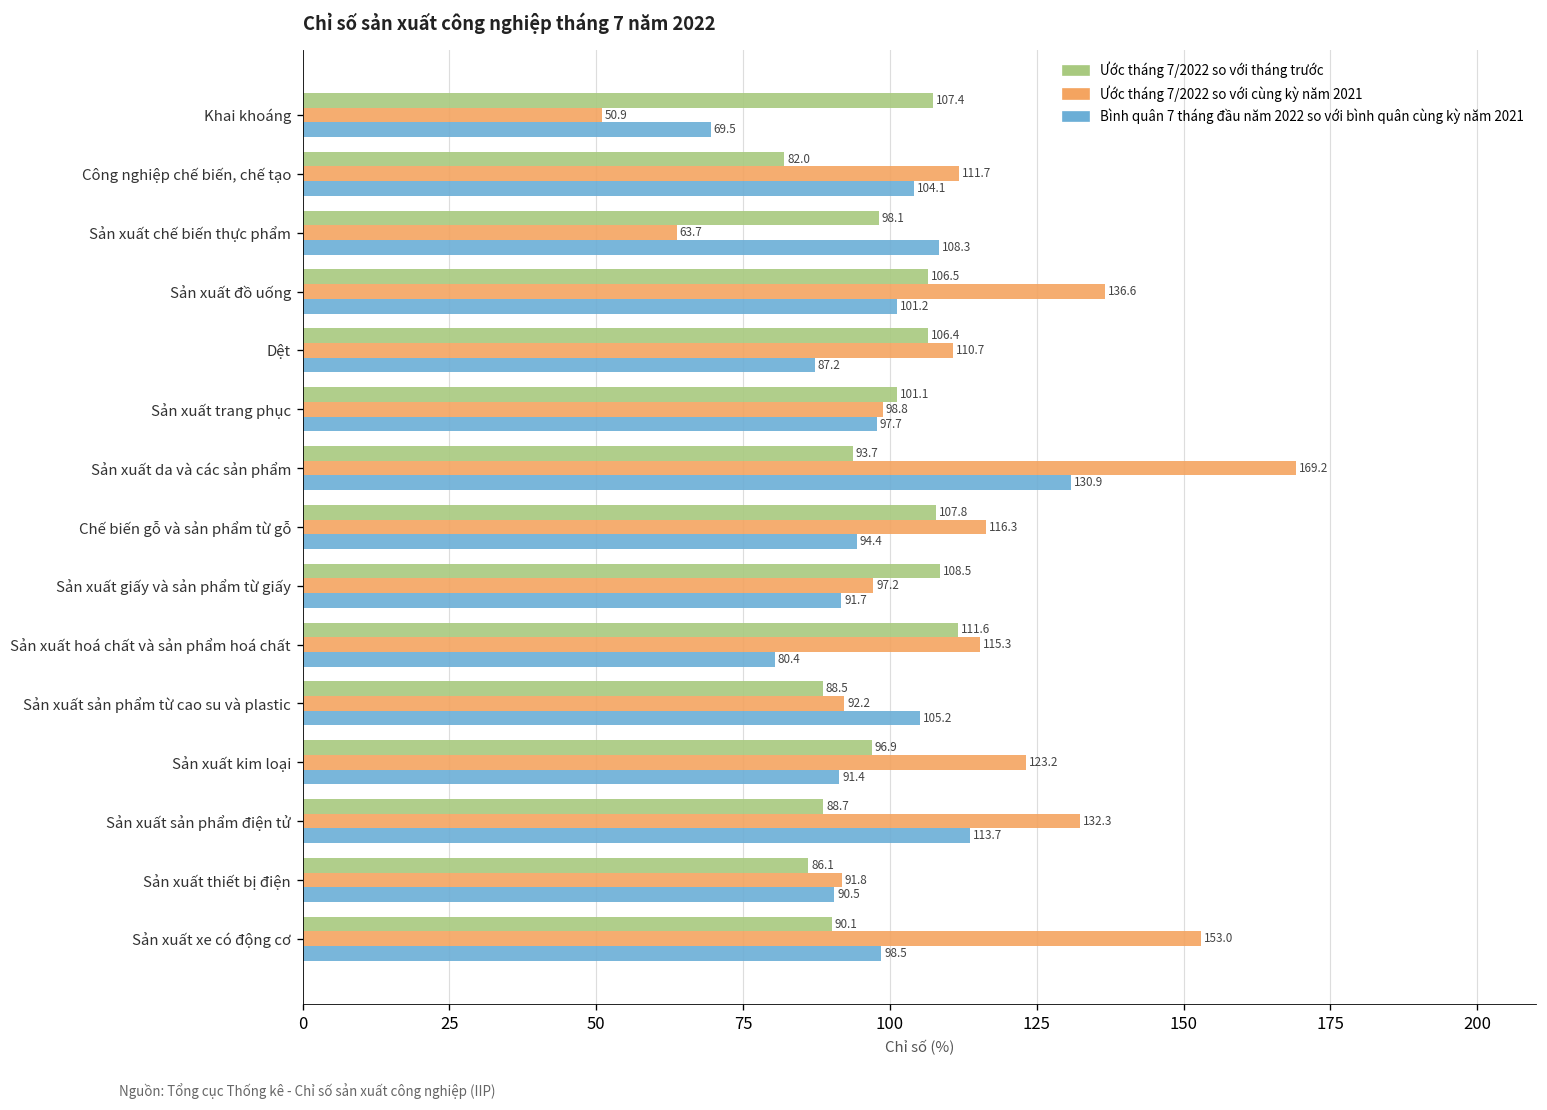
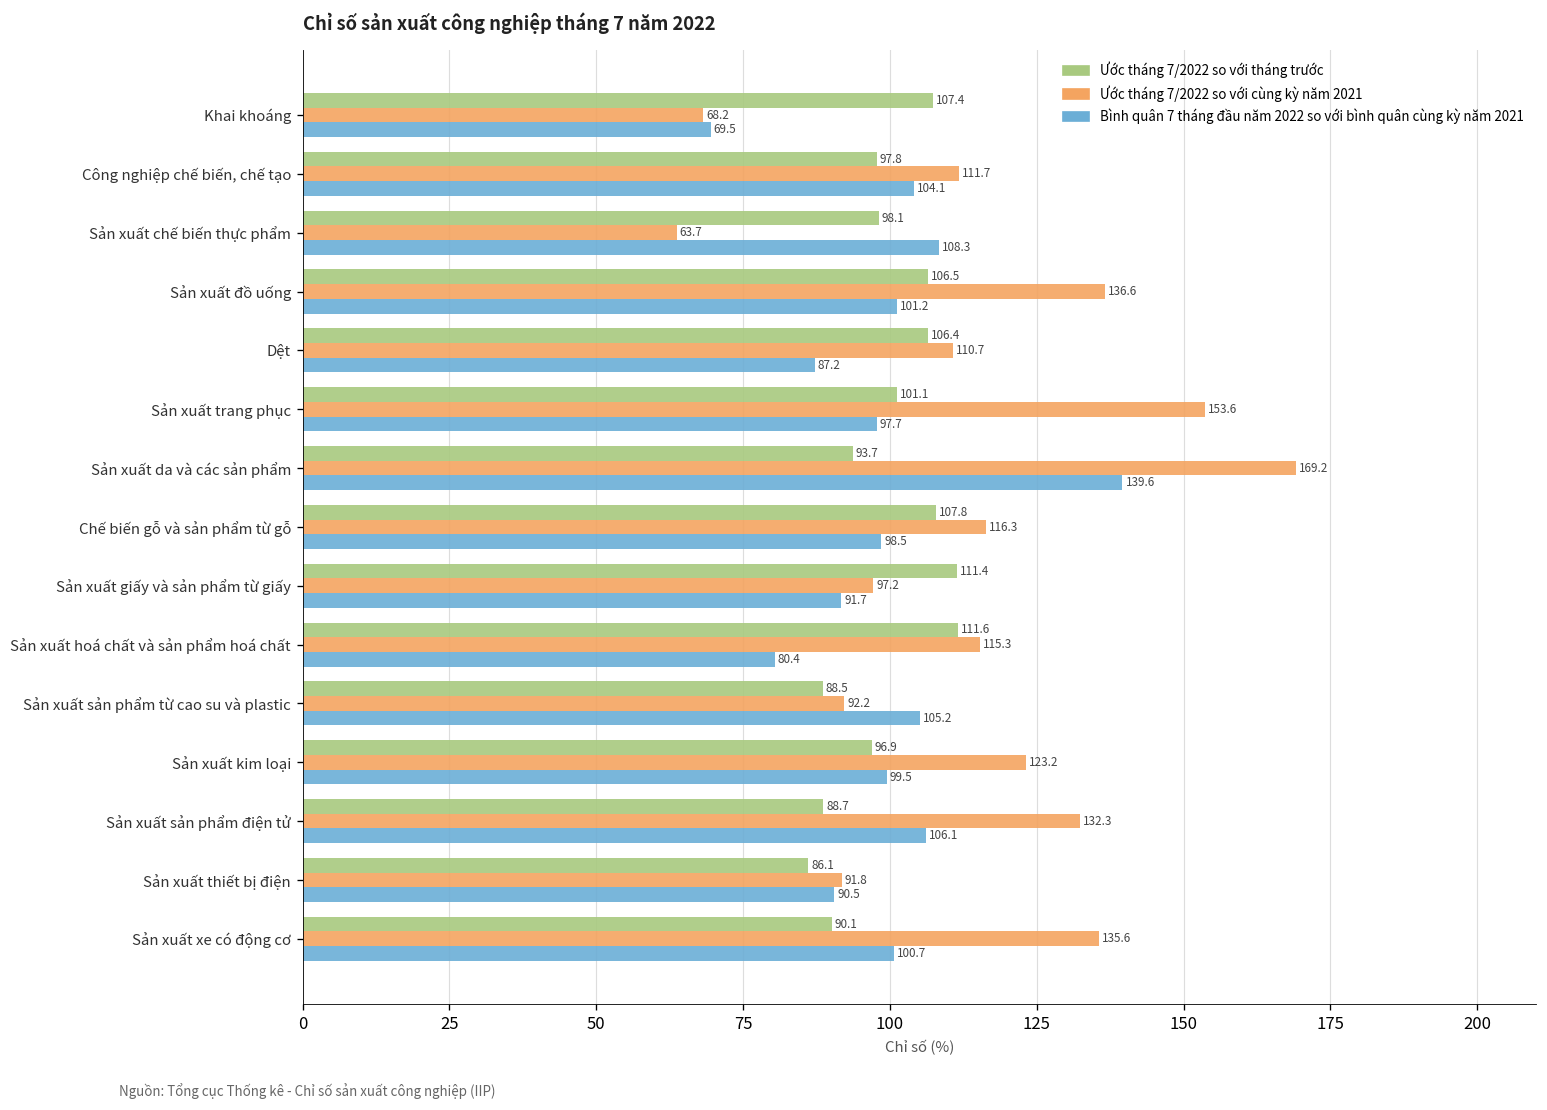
  {
    "Ước tháng 7/2022 so với tháng trước": {
      "Khai khoáng": 107.4,
-     "Công nghiệp chế biến, chế tạo": 82.0,
+     "Công nghiệp chế biến, chế tạo": 97.8,
      "Sản xuất chế biến thực phẩm": 98.1,
      "Sản xuất đồ uống": 106.5,
      "Dệt": 106.4,
      "Sản xuất trang phục": 101.1,
      "Sản xuất da và các sản phẩm": 93.7,
      "Chế biến gỗ và sản phẩm từ gỗ": 107.8,
-     "Sản xuất giấy và sản phẩm từ giấy": 108.5,
+     "Sản xuất giấy và sản phẩm từ giấy": 111.4,
      "Sản xuất hoá chất và sản phẩm hoá chất": 111.6,
      "Sản xuất sản phẩm từ cao su và plastic": 88.5,
      "Sản xuất kim loại": 96.9,
      "Sản xuất sản phẩm điện tử": 88.7,
      "Sản xuất thiết bị điện": 86.1,
      "Sản xuất xe có động cơ": 90.1
    },
    "Ước tháng 7/2022 so với cùng kỳ năm 2021": {
-     "Khai khoáng": 50.9,
+     "Khai khoáng": 68.2,
      "Công nghiệp chế biến, chế tạo": 111.7,
      "Sản xuất chế biến thực phẩm": 63.7,
      "Sản xuất đồ uống": 136.6,
      "Dệt": 110.7,
-     "Sản xuất trang phục": 98.8,
+     "Sản xuất trang phục": 153.6,
      "Sản xuất da và các sản phẩm": 169.2,
      "Chế biến gỗ và sản phẩm từ gỗ": 116.3,
      "Sản xuất giấy và sản phẩm từ giấy": 97.2,
      "Sản xuất hoá chất và sản phẩm hoá chất": 115.3,
      "Sản xuất sản phẩm từ cao su và plastic": 92.2,
      "Sản xuất kim loại": 123.2,
      "Sản xuất sản phẩm điện tử": 132.3,
      "Sản xuất thiết bị điện": 91.8,
-     "Sản xuất xe có động cơ": 153.0
+     "Sản xuất xe có động cơ": 135.6
    },
    "Bình quân 7 tháng đầu năm 2022 so với bình quân cùng kỳ năm 2021": {
      "Khai khoáng": 69.5,
      "Công nghiệp chế biến, chế tạo": 104.1,
      "Sản xuất chế biến thực phẩm": 108.3,
      "Sản xuất đồ uống": 101.2,
      "Dệt": 87.2,
      "Sản xuất trang phục": 97.7,
-     "Sản xuất da và các sản phẩm": 130.9,
-     "Chế biến gỗ và sản phẩm từ gỗ": 94.4,
+     "Sản xuất da và các sản phẩm": 139.6,
+     "Chế biến gỗ và sản phẩm từ gỗ": 98.5,
      "Sản xuất giấy và sản phẩm từ giấy": 91.7,
      "Sản xuất hoá chất và sản phẩm hoá chất": 80.4,
      "Sản xuất sản phẩm từ cao su và plastic": 105.2,
-     "Sản xuất kim loại": 91.4,
-     "Sản xuất sản phẩm điện tử": 113.7,
+     "Sản xuất kim loại": 99.5,
+     "Sản xuất sản phẩm điện tử": 106.1,
      "Sản xuất thiết bị điện": 90.5,
-     "Sản xuất xe có động cơ": 98.5
+     "Sản xuất xe có động cơ": 100.7
    }
  }
